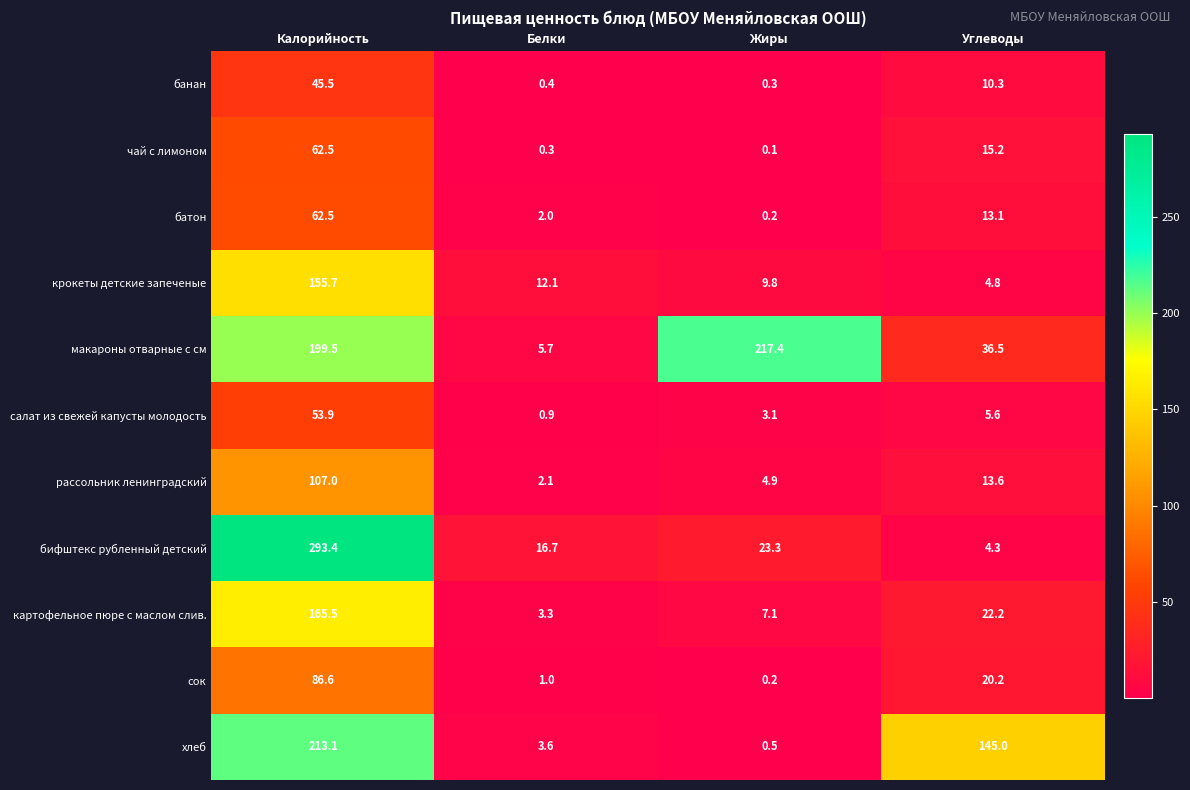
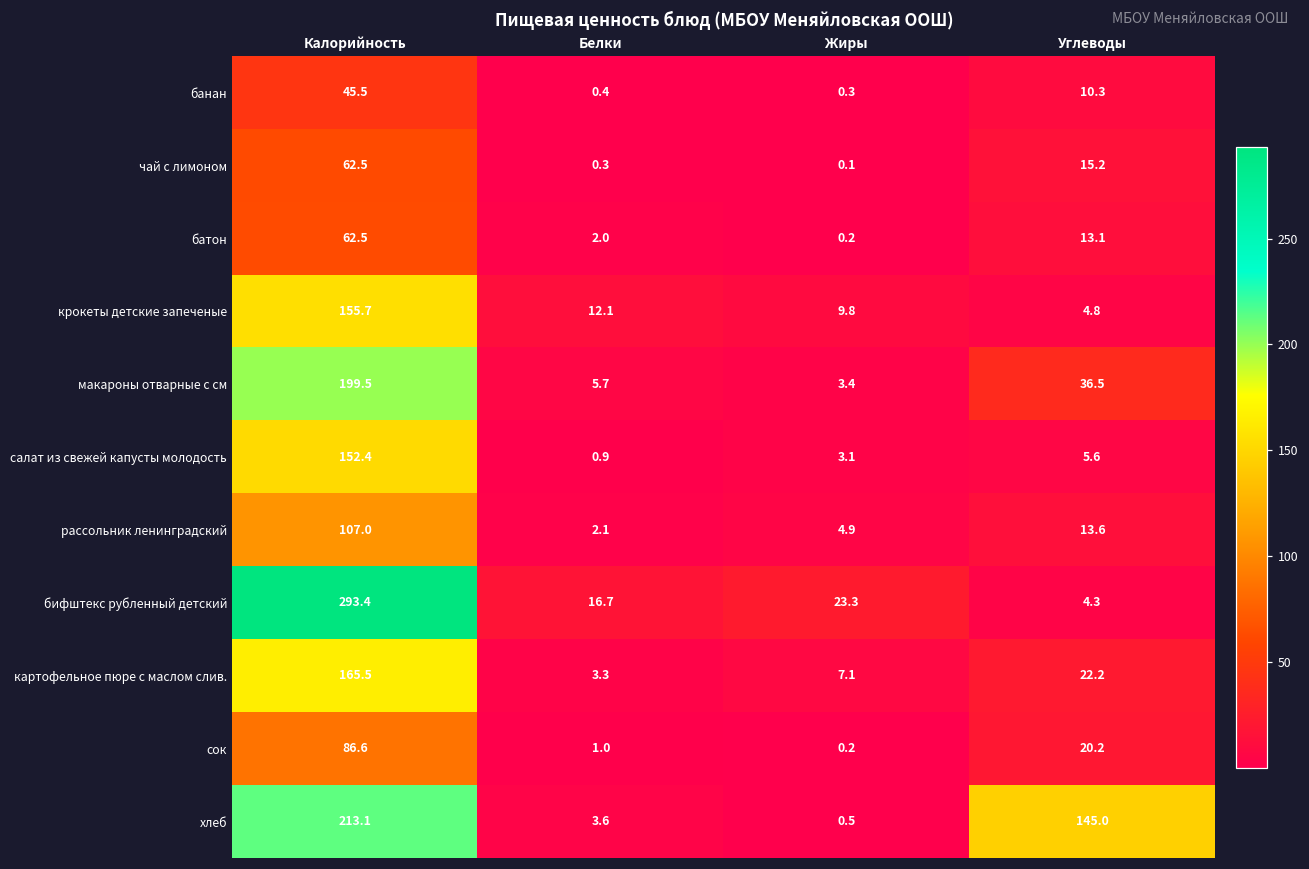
  {
    "банан": {
      "Калорийность": 45.5,
      "Белки": 0.4,
      "Жиры": 0.3,
      "Углеводы": 10.3
    },
    "чай с лимоном": {
      "Калорийность": 62.5,
      "Белки": 0.3,
      "Жиры": 0.1,
      "Углеводы": 15.2
    },
    "батон": {
      "Калорийность": 62.5,
      "Белки": 2.0,
      "Жиры": 0.2,
      "Углеводы": 13.1
    },
    "крокеты детские запеченые": {
      "Калорийность": 155.7,
      "Белки": 12.1,
      "Жиры": 9.8,
      "Углеводы": 4.8
    },
    "макароны отварные с см": {
      "Калорийность": 199.5,
      "Белки": 5.7,
-     "Жиры": 217.4,
+     "Жиры": 3.4,
      "Углеводы": 36.5
    },
    "салат из свежей капусты молодость": {
-     "Калорийность": 53.9,
+     "Калорийность": 152.4,
      "Белки": 0.9,
      "Жиры": 3.1,
      "Углеводы": 5.6
    },
    "рассольник ленинградский": {
      "Калорийность": 107.0,
      "Белки": 2.1,
      "Жиры": 4.9,
      "Углеводы": 13.6
    },
    "бифштекс рубленный детский": {
      "Калорийность": 293.4,
      "Белки": 16.7,
      "Жиры": 23.3,
      "Углеводы": 4.3
    },
    "картофельное пюре с маслом слив.": {
      "Калорийность": 165.5,
      "Белки": 3.3,
      "Жиры": 7.1,
      "Углеводы": 22.2
    },
    "сок": {
      "Калорийность": 86.6,
      "Белки": 1.0,
      "Жиры": 0.2,
      "Углеводы": 20.2
    },
    "хлеб": {
      "Калорийность": 213.1,
      "Белки": 3.6,
      "Жиры": 0.5,
      "Углеводы": 145.0
    }
  }
